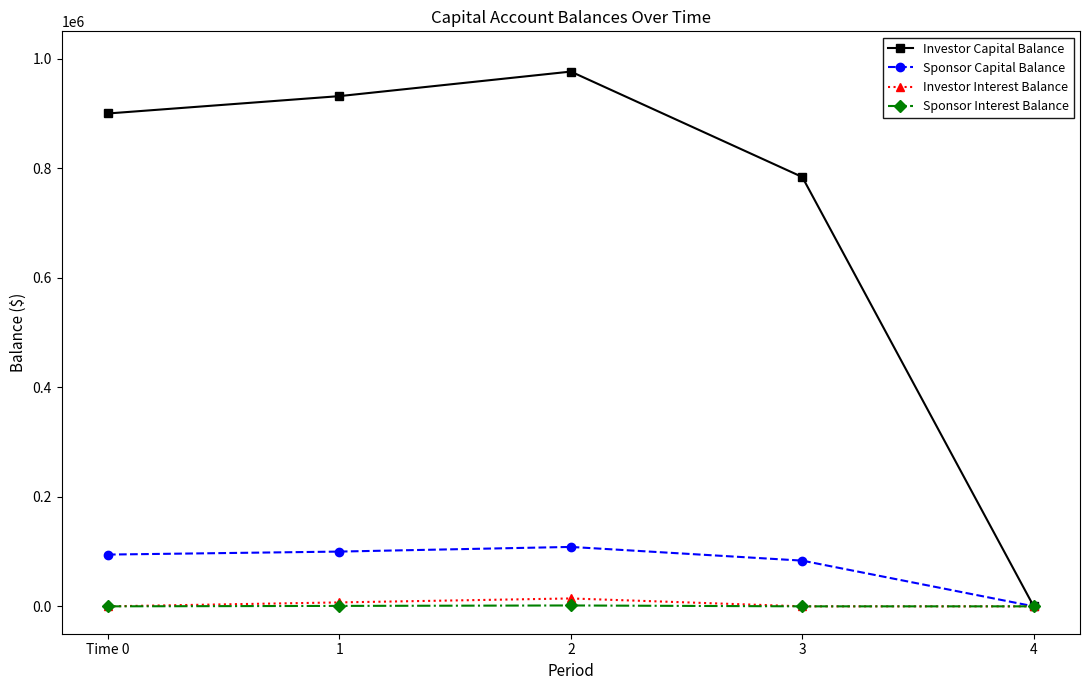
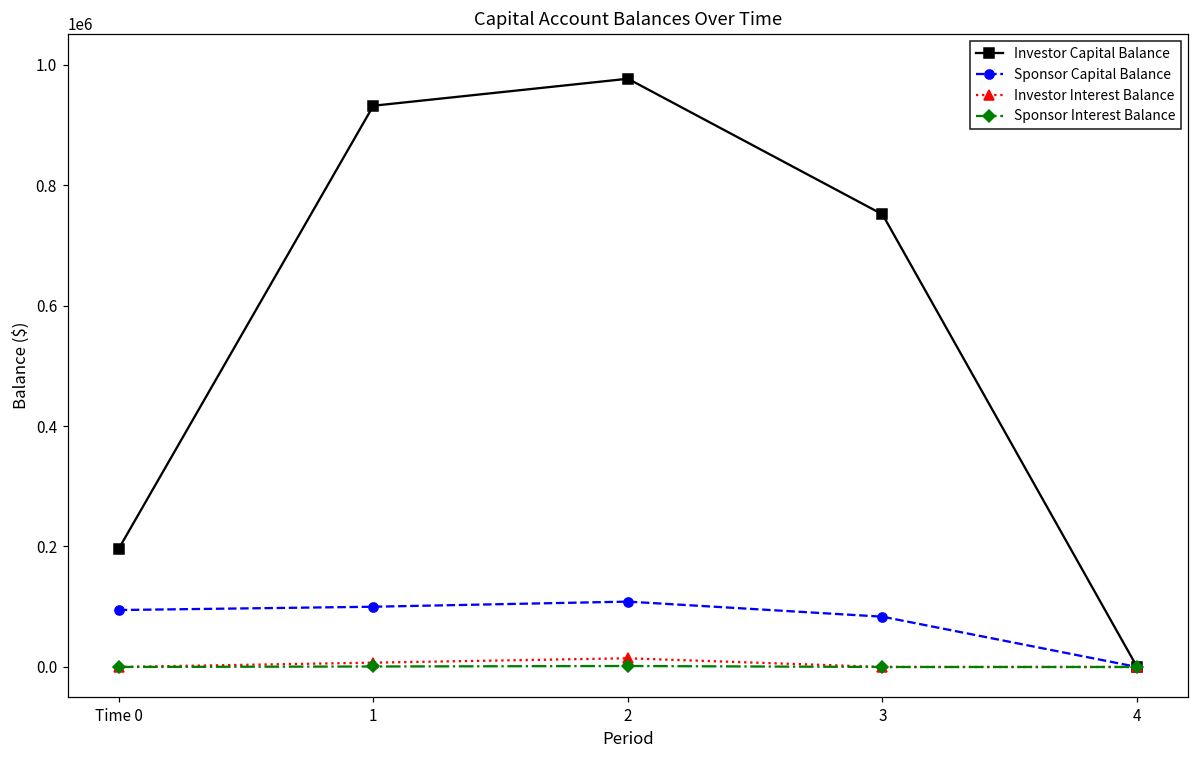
  {
    "Investor Capital Balance": {
-     "Time 0": 900000,
+     "Time 0": 200000,
      "1": 930000,
      "2": 980000,
-     "3": 780000
+     "3": 750000
    },
    "Sponsor Capital Balance": {
      "Time 0": 90000,
      "1": 100000,
      "2": 110000,
      "3": 80000
    },
    "Investor Interest Balance": {
      "1": 10000,
      "2": 10000
    },
    "Sponsor Interest Balance": {
      "1": 0,
      "2": 0
    }
  }
